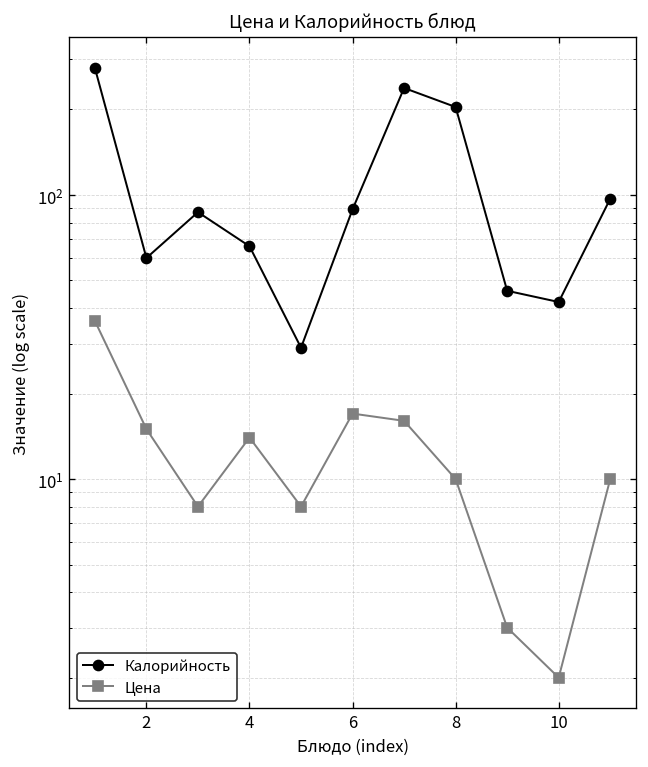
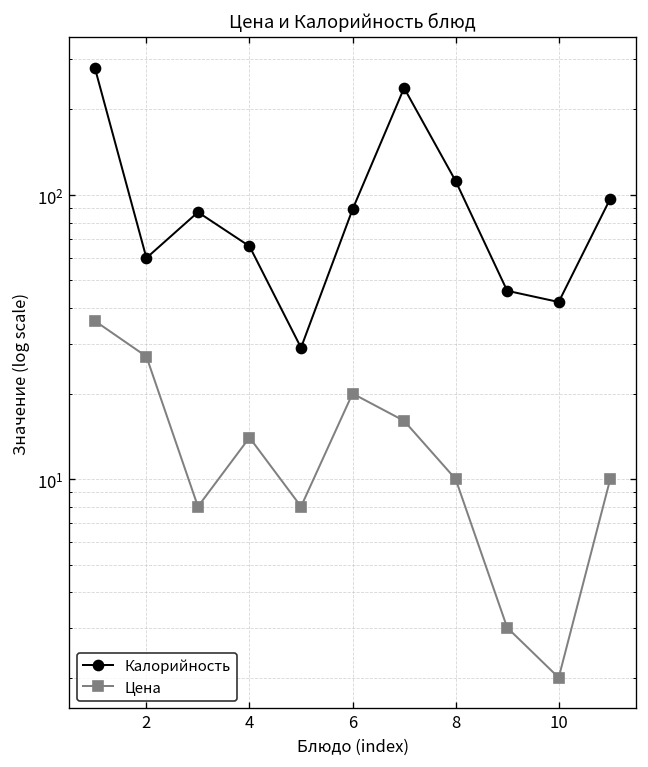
  {
    "Калорийность": {
      "2": 60,
      "4": 66,
      "6": 89,
-     "8": 200,
+     "8": 110,
      "10": 42
    },
    "Цена": {
-     "2": 15,
+     "2": 27,
      "4": 14,
-     "6": 17,
+     "6": 20,
      "8": 10,
      "10": 2
    }
  }
